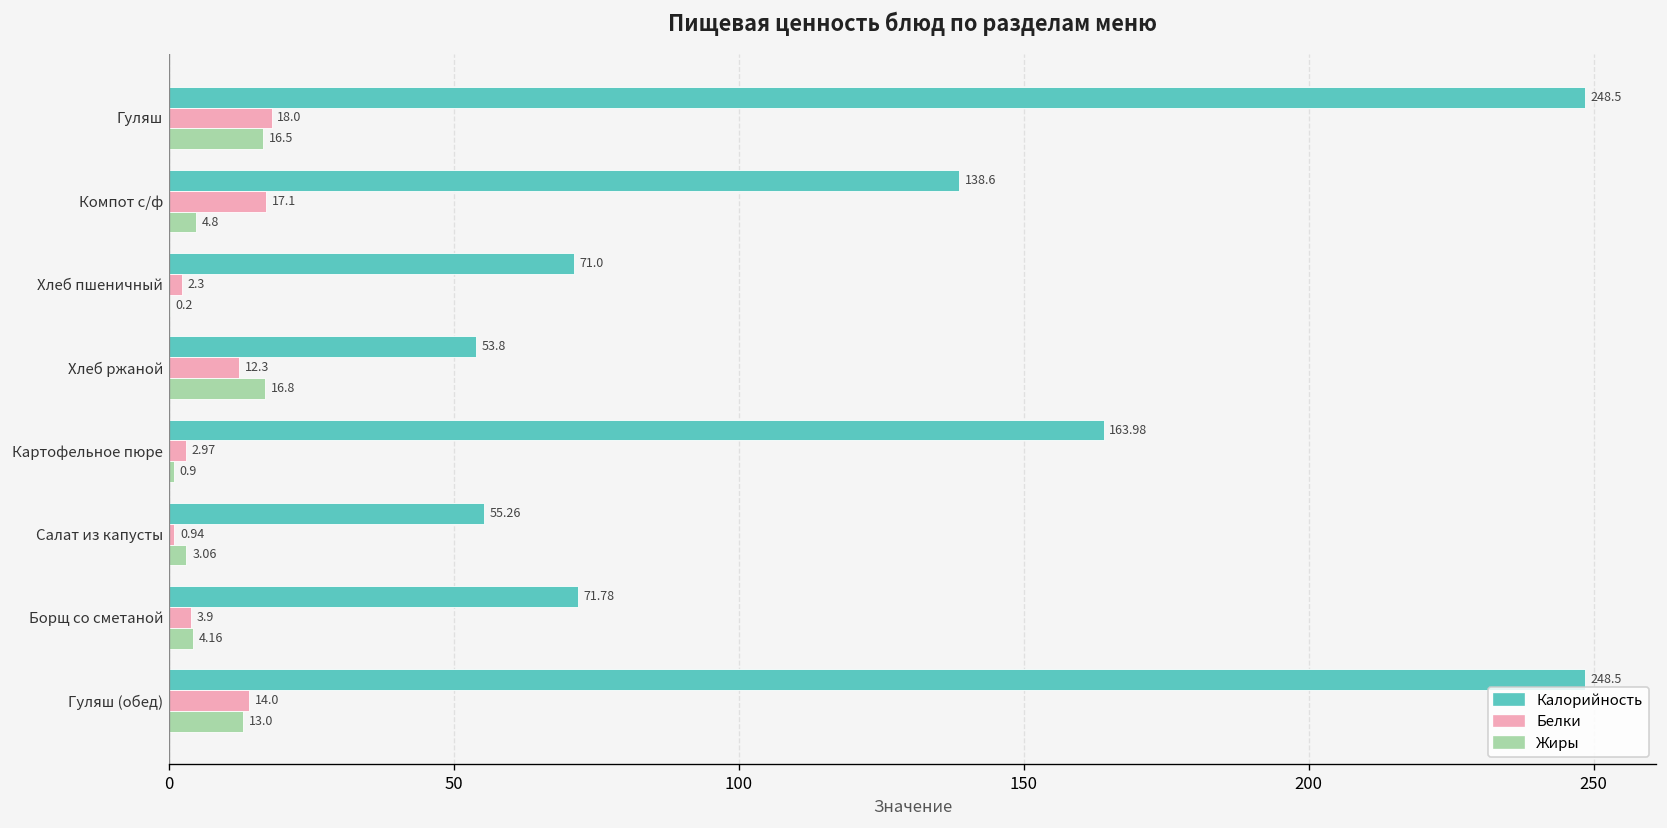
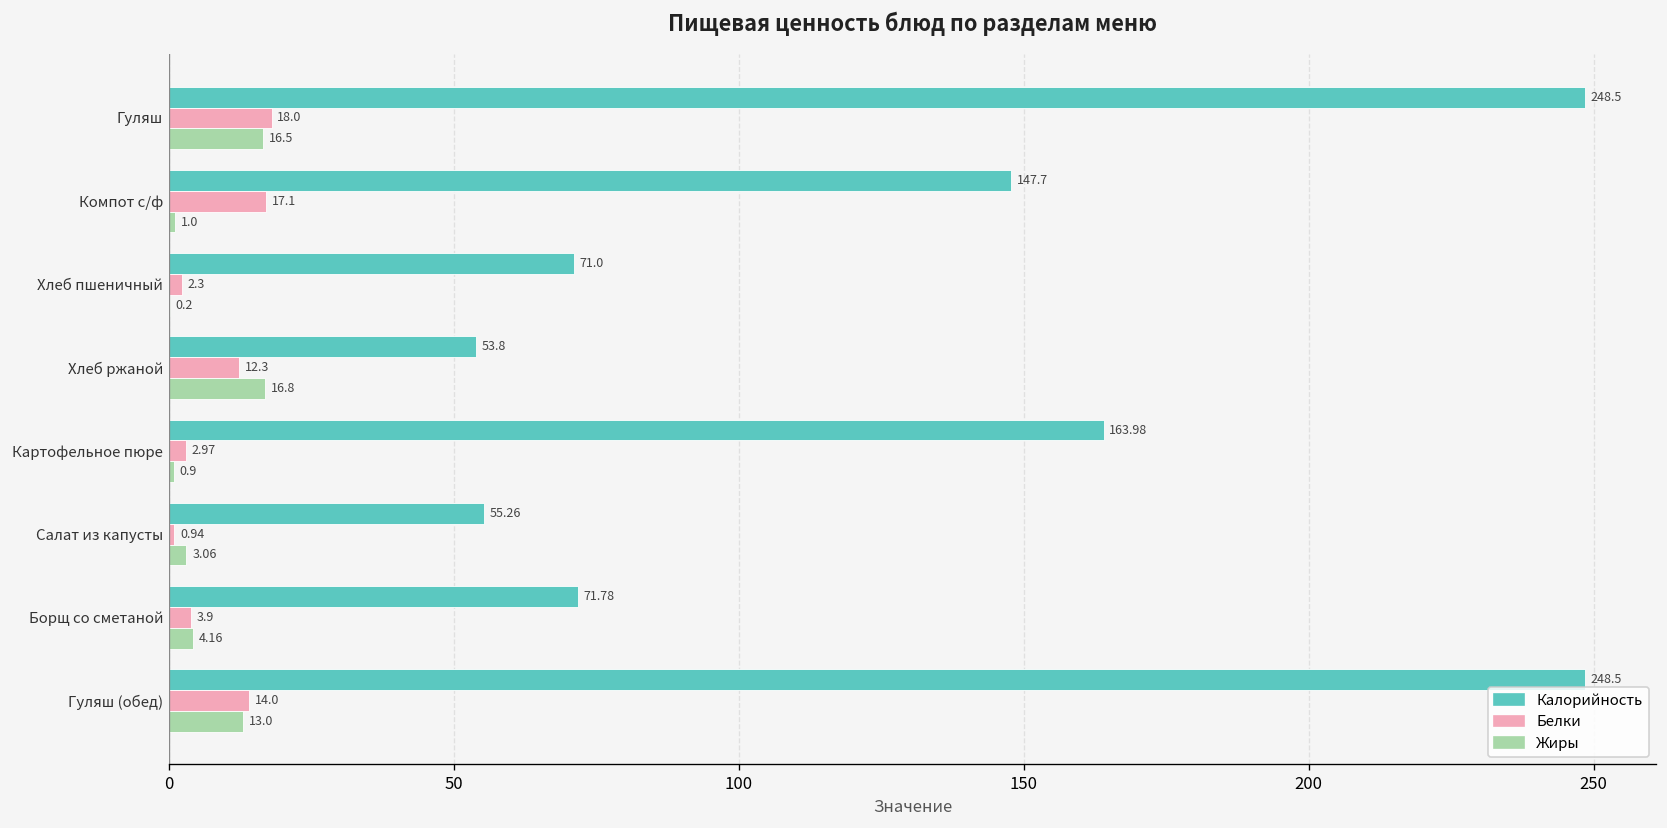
  {
    "Калорийность": {
      "Гуляш": 248.5,
-     "Компот с/ф": 138.6,
+     "Компот с/ф": 147.7,
      "Хлеб пшеничный": 71.0,
      "Хлеб ржаной": 53.8,
      "Картофельное пюре": 163.98,
      "Салат из капусты": 55.26,
      "Борщ со сметаной": 71.78
    },
    "Белки": {
      "Гуляш": 18.0,
      "Компот с/ф": 17.1,
      "Хлеб пшеничный": 2.3,
      "Хлеб ржаной": 12.3,
      "Картофельное пюре": 2.97,
      "Салат из капусты": 0.94,
      "Борщ со сметаной": 3.9,
      "Гуляш (обед)": 14.0
    },
    "Жиры": {
      "Гуляш": 16.5,
-     "Компот с/ф": 4.8,
+     "Компот с/ф": 1.0,
      "Хлеб пшеничный": 0.2,
      "Хлеб ржаной": 16.8,
      "Картофельное пюре": 0.9,
      "Салат из капусты": 3.06,
      "Борщ со сметаной": 4.16,
      "Гуляш (обед)": 13.0
    }
  }
